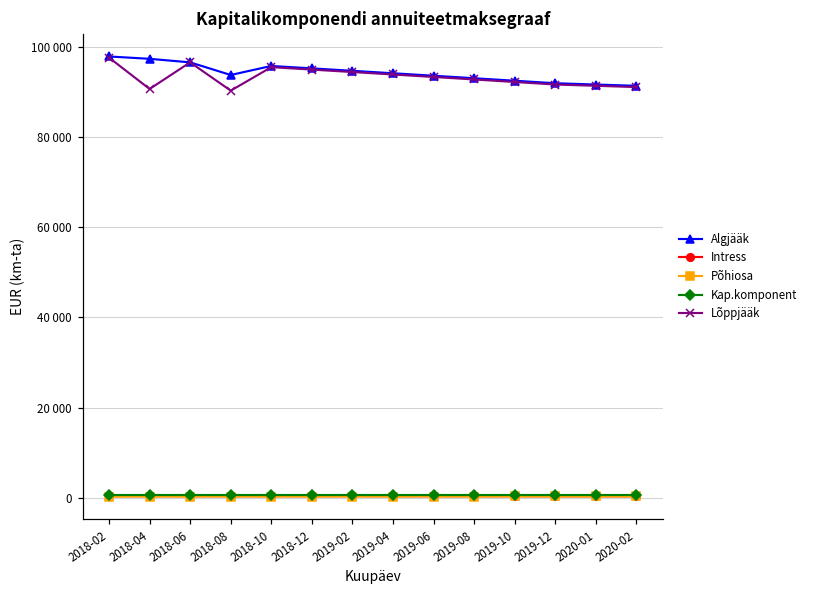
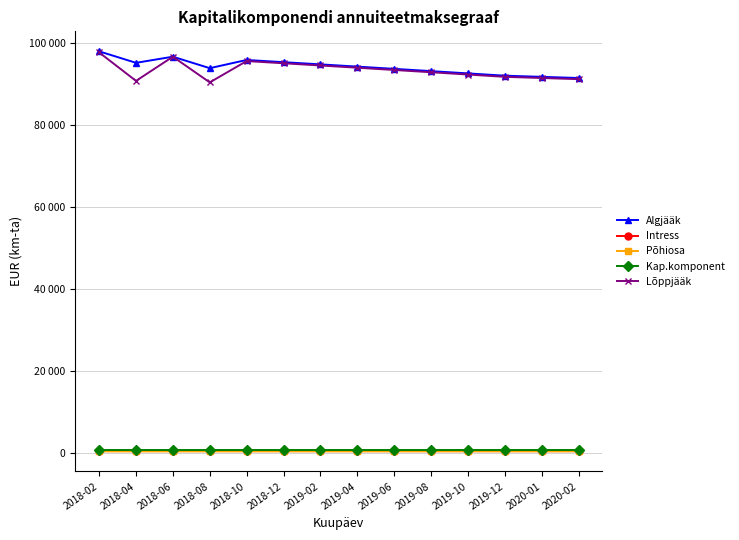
  {
    "Algjääk": {
-     "2018-04": 97000,
+     "2018-04": 95000,
      "2018-08": 94000
    },
    "Lõppjääk": {
      "2018-04": 91000,
      "2018-08": 90000
    }
  }
